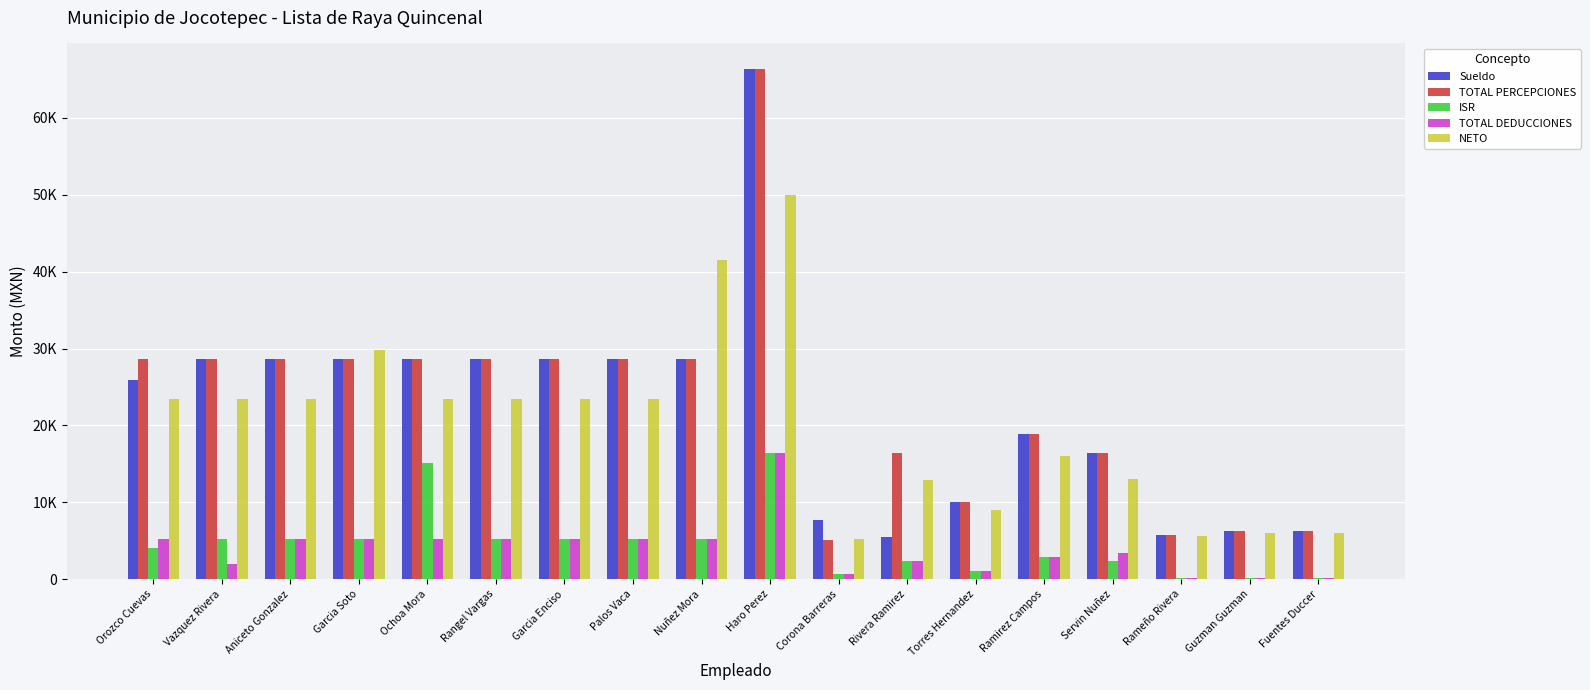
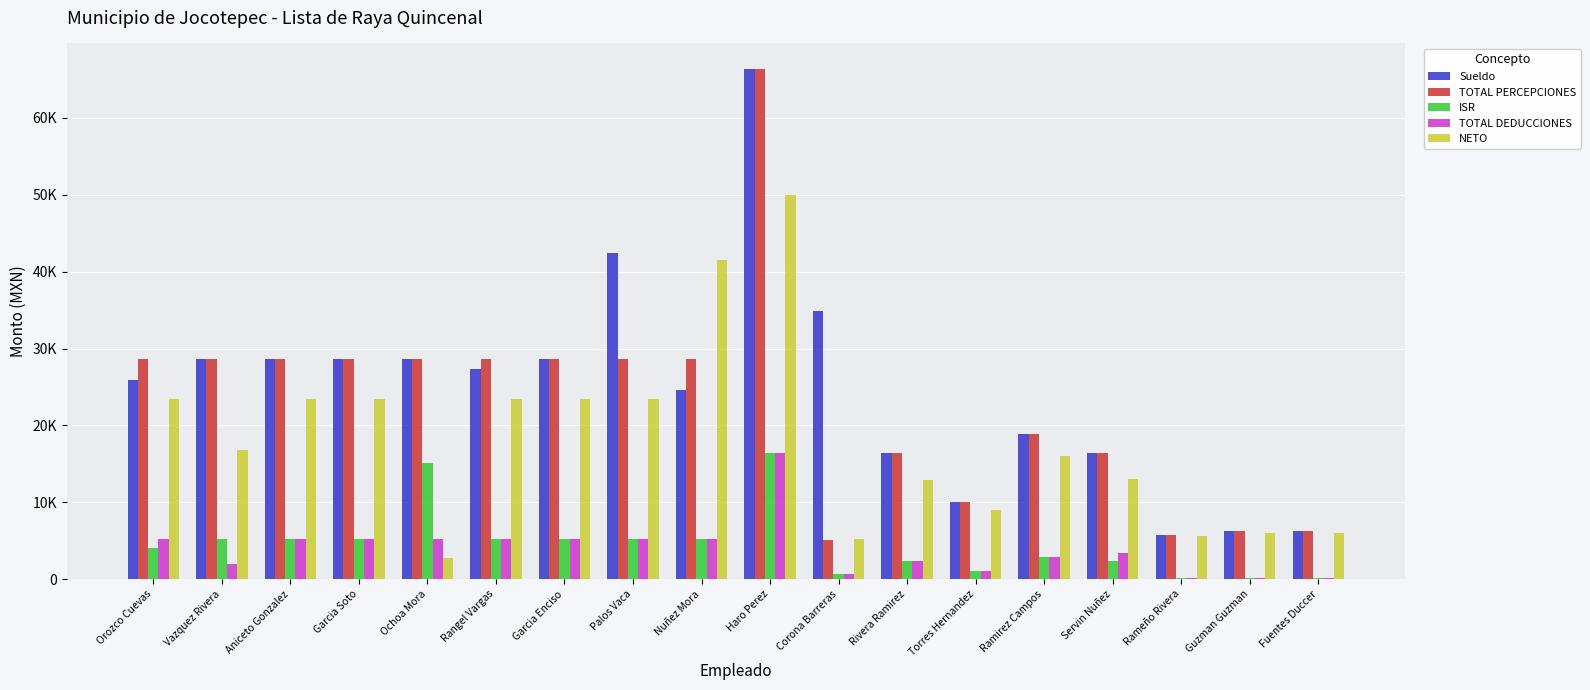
  {
    "Sueldo": {
      "Orozco Cuevas": 26000,
      "Vazquez Rivera": 29000,
      "Aniceto Gonzalez": 29000,
      "Garcia Soto": 29000,
      "Ochoa Mora": 29000,
-     "Rangel Vargas": 29000,
+     "Rangel Vargas": 27000,
      "Garcia Enciso": 29000,
-     "Palos Vaca": 29000,
-     "Nuñez Mora": 29000,
+     "Palos Vaca": 42000,
+     "Nuñez Mora": 25000,
      "Haro Perez": 66000,
-     "Corona Barreras": 8000,
-     "Rivera Ramirez": 6000,
+     "Corona Barreras": 35000,
+     "Rivera Ramirez": 16000,
      "Torres Hernandez": 10000,
      "Ramirez Campos": 19000,
      "Servin Nuñez": 16000,
      "Rameño Rivera": 6000,
      "Guzman Guzman": 6000,
      "Fuentes Duccer": 6000
    },
    "TOTAL PERCEPCIONES": {
      "Orozco Cuevas": 29000,
      "Vazquez Rivera": 29000,
      "Aniceto Gonzalez": 29000,
      "Garcia Soto": 29000,
      "Ochoa Mora": 29000,
      "Rangel Vargas": 29000,
      "Garcia Enciso": 29000,
      "Palos Vaca": 29000,
      "Nuñez Mora": 29000,
      "Haro Perez": 66000,
      "Corona Barreras": 5000,
      "Rivera Ramirez": 16000,
      "Torres Hernandez": 10000,
      "Ramirez Campos": 19000,
      "Servin Nuñez": 16000,
      "Rameño Rivera": 6000,
      "Guzman Guzman": 6000,
      "Fuentes Duccer": 6000
    },
    "ISR": {
      "Orozco Cuevas": 4000,
      "Vazquez Rivera": 5000,
      "Aniceto Gonzalez": 5000,
      "Garcia Soto": 5000,
      "Ochoa Mora": 15000,
      "Rangel Vargas": 5000,
      "Garcia Enciso": 5000,
      "Palos Vaca": 5000,
      "Nuñez Mora": 5000,
      "Haro Perez": 16000,
      "Corona Barreras": 1000,
      "Rivera Ramirez": 2000,
      "Torres Hernandez": 1000,
      "Ramirez Campos": 3000,
      "Servin Nuñez": 2000
    },
    "TOTAL DEDUCCIONES": {
      "Orozco Cuevas": 5000,
      "Vazquez Rivera": 2000,
      "Aniceto Gonzalez": 5000,
      "Garcia Soto": 5000,
      "Ochoa Mora": 5000,
      "Rangel Vargas": 5000,
      "Garcia Enciso": 5000,
      "Palos Vaca": 5000,
      "Nuñez Mora": 5000,
      "Haro Perez": 16000,
      "Corona Barreras": 1000,
      "Rivera Ramirez": 2000,
      "Torres Hernandez": 1000,
      "Ramirez Campos": 3000,
      "Servin Nuñez": 3000
    },
    "NETO": {
      "Orozco Cuevas": 23000,
-     "Vazquez Rivera": 23000,
+     "Vazquez Rivera": 17000,
      "Aniceto Gonzalez": 23000,
-     "Garcia Soto": 30000,
-     "Ochoa Mora": 23000,
+     "Garcia Soto": 23000,
+     "Ochoa Mora": 3000,
      "Rangel Vargas": 23000,
      "Garcia Enciso": 23000,
      "Palos Vaca": 23000,
      "Nuñez Mora": 42000,
      "Haro Perez": 50000,
      "Corona Barreras": 5000,
      "Rivera Ramirez": 13000,
      "Torres Hernandez": 9000,
      "Ramirez Campos": 16000,
      "Servin Nuñez": 13000,
      "Rameño Rivera": 6000,
      "Guzman Guzman": 6000,
      "Fuentes Duccer": 6000
    }
  }
